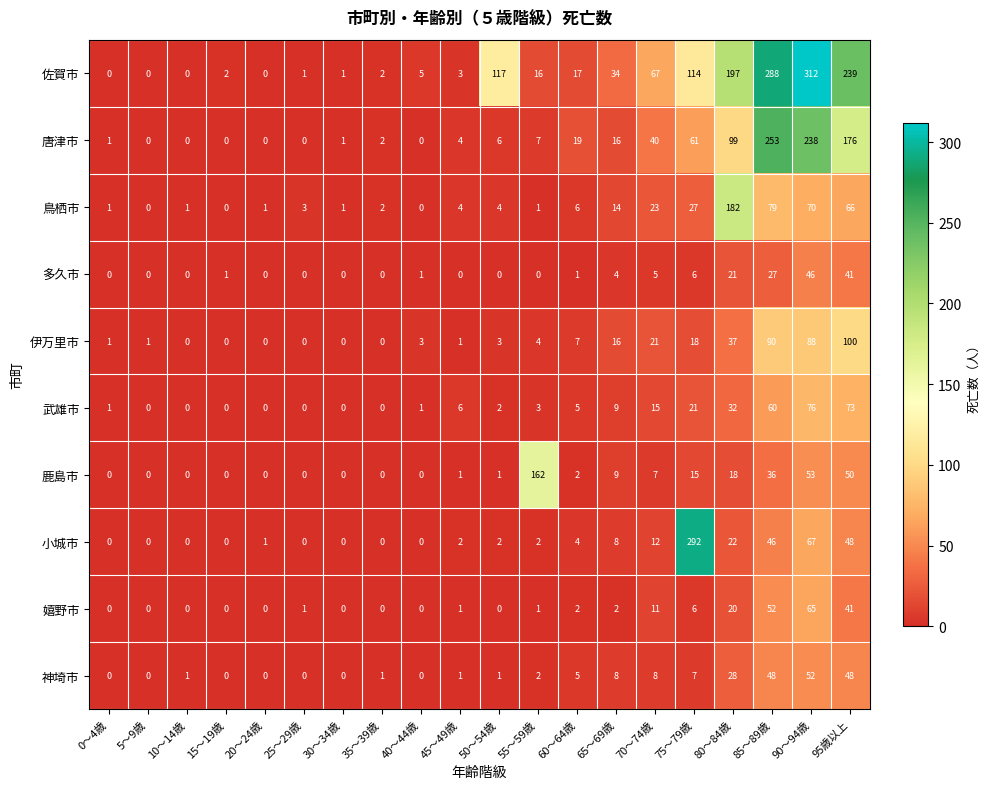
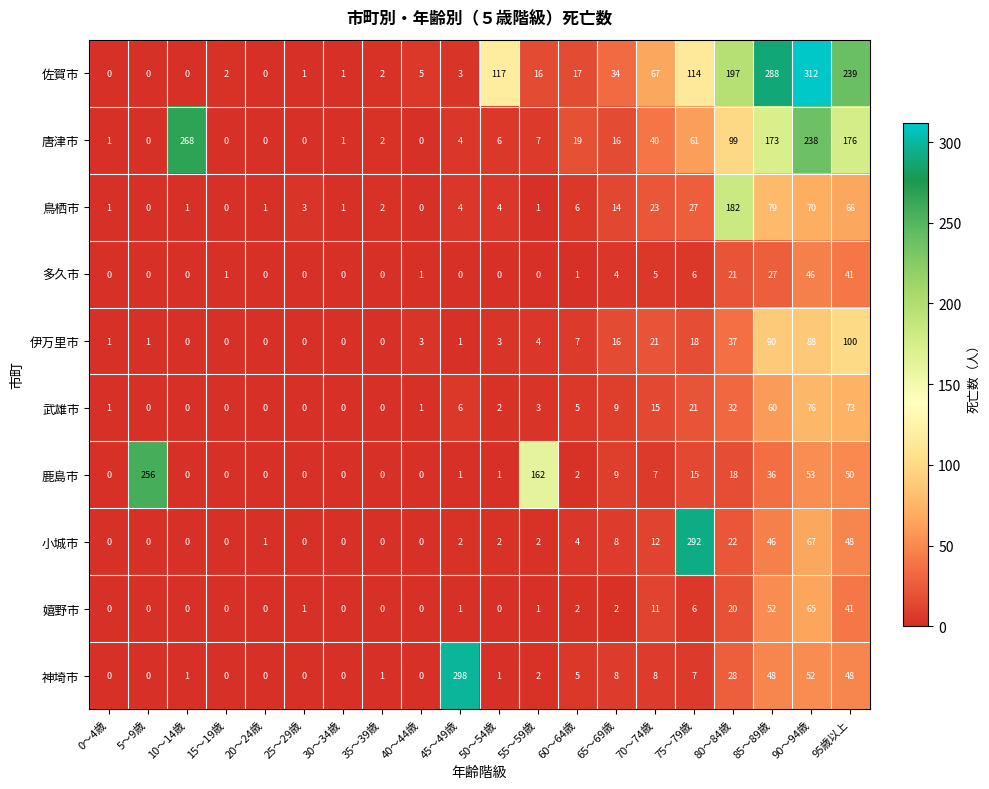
  {
    "佐賀市": {
      "0～4歳": 0,
      "5～9歳": 0,
      "10～14歳": 0,
      "15～19歳": 2,
      "20～24歳": 0,
      "25～29歳": 1,
      "30～34歳": 1,
      "35～39歳": 2,
      "40～44歳": 5,
      "45～49歳": 3,
      "50～54歳": 117,
      "55～59歳": 16,
      "60～64歳": 17,
      "65～69歳": 34,
      "70～74歳": 67,
      "75～79歳": 114,
      "80～84歳": 197,
      "85～89歳": 288,
      "90～94歳": 312,
      "95歳以上": 239
    },
    "唐津市": {
      "0～4歳": 1,
      "5～9歳": 0,
-     "10～14歳": 0,
+     "10～14歳": 268,
      "15～19歳": 0,
      "20～24歳": 0,
      "25～29歳": 0,
      "30～34歳": 1,
      "35～39歳": 2,
      "40～44歳": 0,
      "45～49歳": 4,
      "50～54歳": 6,
      "55～59歳": 7,
      "60～64歳": 19,
      "65～69歳": 16,
      "70～74歳": 40,
      "75～79歳": 61,
      "80～84歳": 99,
-     "85～89歳": 253,
+     "85～89歳": 173,
      "90～94歳": 238,
      "95歳以上": 176
    },
    "鳥栖市": {
      "0～4歳": 1,
      "5～9歳": 0,
      "10～14歳": 1,
      "15～19歳": 0,
      "20～24歳": 1,
      "25～29歳": 3,
      "30～34歳": 1,
      "35～39歳": 2,
      "40～44歳": 0,
      "45～49歳": 4,
      "50～54歳": 4,
      "55～59歳": 1,
      "60～64歳": 6,
      "65～69歳": 14,
      "70～74歳": 23,
      "75～79歳": 27,
      "80～84歳": 182,
      "85～89歳": 79,
      "90～94歳": 70,
      "95歳以上": 66
    },
    "多久市": {
      "0～4歳": 0,
      "5～9歳": 0,
      "10～14歳": 0,
      "15～19歳": 1,
      "20～24歳": 0,
      "25～29歳": 0,
      "30～34歳": 0,
      "35～39歳": 0,
      "40～44歳": 1,
      "45～49歳": 0,
      "50～54歳": 0,
      "55～59歳": 0,
      "60～64歳": 1,
      "65～69歳": 4,
      "70～74歳": 5,
      "75～79歳": 6,
      "80～84歳": 21,
      "85～89歳": 27,
      "90～94歳": 46,
      "95歳以上": 41
    },
    "伊万里市": {
      "0～4歳": 1,
      "5～9歳": 1,
      "10～14歳": 0,
      "15～19歳": 0,
      "20～24歳": 0,
      "25～29歳": 0,
      "30～34歳": 0,
      "35～39歳": 0,
      "40～44歳": 3,
      "45～49歳": 1,
      "50～54歳": 3,
      "55～59歳": 4,
      "60～64歳": 7,
      "65～69歳": 16,
      "70～74歳": 21,
      "75～79歳": 18,
      "80～84歳": 37,
      "85～89歳": 90,
      "90～94歳": 88,
      "95歳以上": 100
    },
    "武雄市": {
      "0～4歳": 1,
      "5～9歳": 0,
      "10～14歳": 0,
      "15～19歳": 0,
      "20～24歳": 0,
      "25～29歳": 0,
      "30～34歳": 0,
      "35～39歳": 0,
      "40～44歳": 1,
      "45～49歳": 6,
      "50～54歳": 2,
      "55～59歳": 3,
      "60～64歳": 5,
      "65～69歳": 9,
      "70～74歳": 15,
      "75～79歳": 21,
      "80～84歳": 32,
      "85～89歳": 60,
      "90～94歳": 76,
      "95歳以上": 73
    },
    "鹿島市": {
      "0～4歳": 0,
-     "5～9歳": 0,
+     "5～9歳": 256,
      "10～14歳": 0,
      "15～19歳": 0,
      "20～24歳": 0,
      "25～29歳": 0,
      "30～34歳": 0,
      "35～39歳": 0,
      "40～44歳": 0,
      "45～49歳": 1,
      "50～54歳": 1,
      "55～59歳": 162,
      "60～64歳": 2,
      "65～69歳": 9,
      "70～74歳": 7,
      "75～79歳": 15,
      "80～84歳": 18,
      "85～89歳": 36,
      "90～94歳": 53,
      "95歳以上": 50
    },
    "小城市": {
      "0～4歳": 0,
      "5～9歳": 0,
      "10～14歳": 0,
      "15～19歳": 0,
      "20～24歳": 1,
      "25～29歳": 0,
      "30～34歳": 0,
      "35～39歳": 0,
      "40～44歳": 0,
      "45～49歳": 2,
      "50～54歳": 2,
      "55～59歳": 2,
      "60～64歳": 4,
      "65～69歳": 8,
      "70～74歳": 12,
      "75～79歳": 292,
      "80～84歳": 22,
      "85～89歳": 46,
      "90～94歳": 67,
      "95歳以上": 48
    },
    "嬉野市": {
      "0～4歳": 0,
      "5～9歳": 0,
      "10～14歳": 0,
      "15～19歳": 0,
      "20～24歳": 0,
      "25～29歳": 1,
      "30～34歳": 0,
      "35～39歳": 0,
      "40～44歳": 0,
      "45～49歳": 1,
      "50～54歳": 0,
      "55～59歳": 1,
      "60～64歳": 2,
      "65～69歳": 2,
      "70～74歳": 11,
      "75～79歳": 6,
      "80～84歳": 20,
      "85～89歳": 52,
      "90～94歳": 65,
      "95歳以上": 41
    },
    "神埼市": {
      "0～4歳": 0,
      "5～9歳": 0,
      "10～14歳": 1,
      "15～19歳": 0,
      "20～24歳": 0,
      "25～29歳": 0,
      "30～34歳": 0,
      "35～39歳": 1,
      "40～44歳": 0,
-     "45～49歳": 1,
+     "45～49歳": 298,
      "50～54歳": 1,
      "55～59歳": 2,
      "60～64歳": 5,
      "65～69歳": 8,
      "70～74歳": 8,
      "75～79歳": 7,
      "80～84歳": 28,
      "85～89歳": 48,
      "90～94歳": 52,
      "95歳以上": 48
    }
  }
